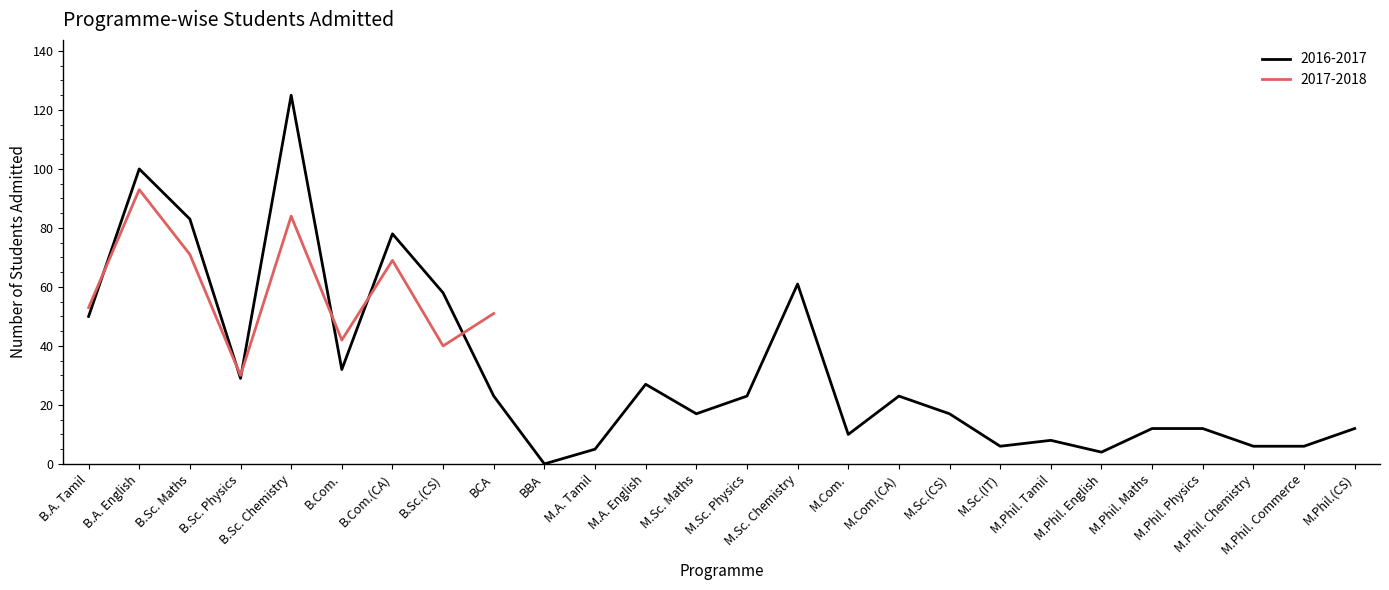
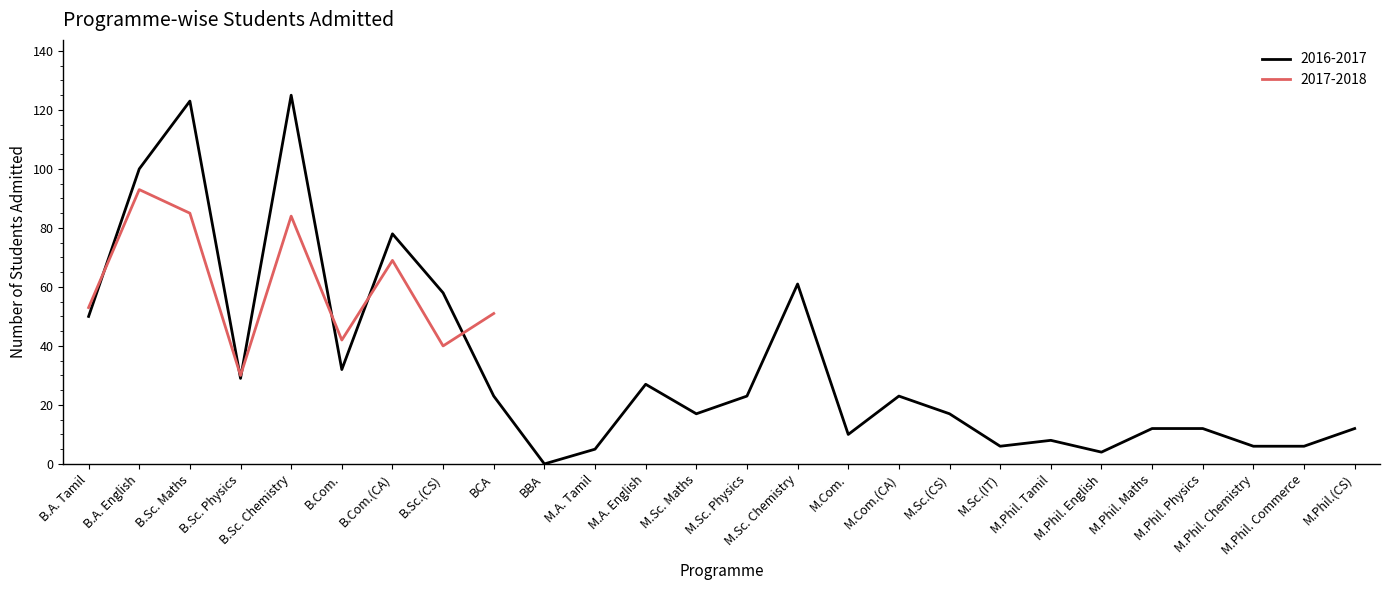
  {
    "2016-2017": {
      "B.A. Tamil": 50,
      "B.A. English": 100,
-     "B.Sc. Maths": 83,
+     "B.Sc. Maths": 123,
      "B.Sc. Physics": 29,
      "B.Sc. Chemistry": 125,
      "B.Com.": 32,
      "B.Com.(CA)": 78,
      "B.Sc.(CS)": 58,
      "BCA": 23,
      "BBA": 0,
      "M.A. Tamil": 5,
      "M.A. English": 27,
      "M.Sc. Maths": 17,
      "M.Sc. Physics": 23,
      "M.Sc. Chemistry": 61,
      "M.Com.": 10,
      "M.Com.(CA)": 23,
      "M.Sc.(CS)": 17,
      "M.Sc.(IT)": 6,
      "M.Phil. Tamil": 8,
      "M.Phil. English": 4,
      "M.Phil. Maths": 12,
      "M.Phil. Physics": 12,
      "M.Phil. Chemistry": 6,
      "M.Phil. Commerce": 6,
      "M.Phil.(CS)": 12
    },
    "2017-2018": {
      "B.A. Tamil": 53,
      "B.A. English": 93,
-     "B.Sc. Maths": 71,
+     "B.Sc. Maths": 85,
      "B.Sc. Physics": 30,
      "B.Sc. Chemistry": 84,
      "B.Com.": 42,
      "B.Com.(CA)": 69,
      "B.Sc.(CS)": 40,
      "BCA": 51
    }
  }
